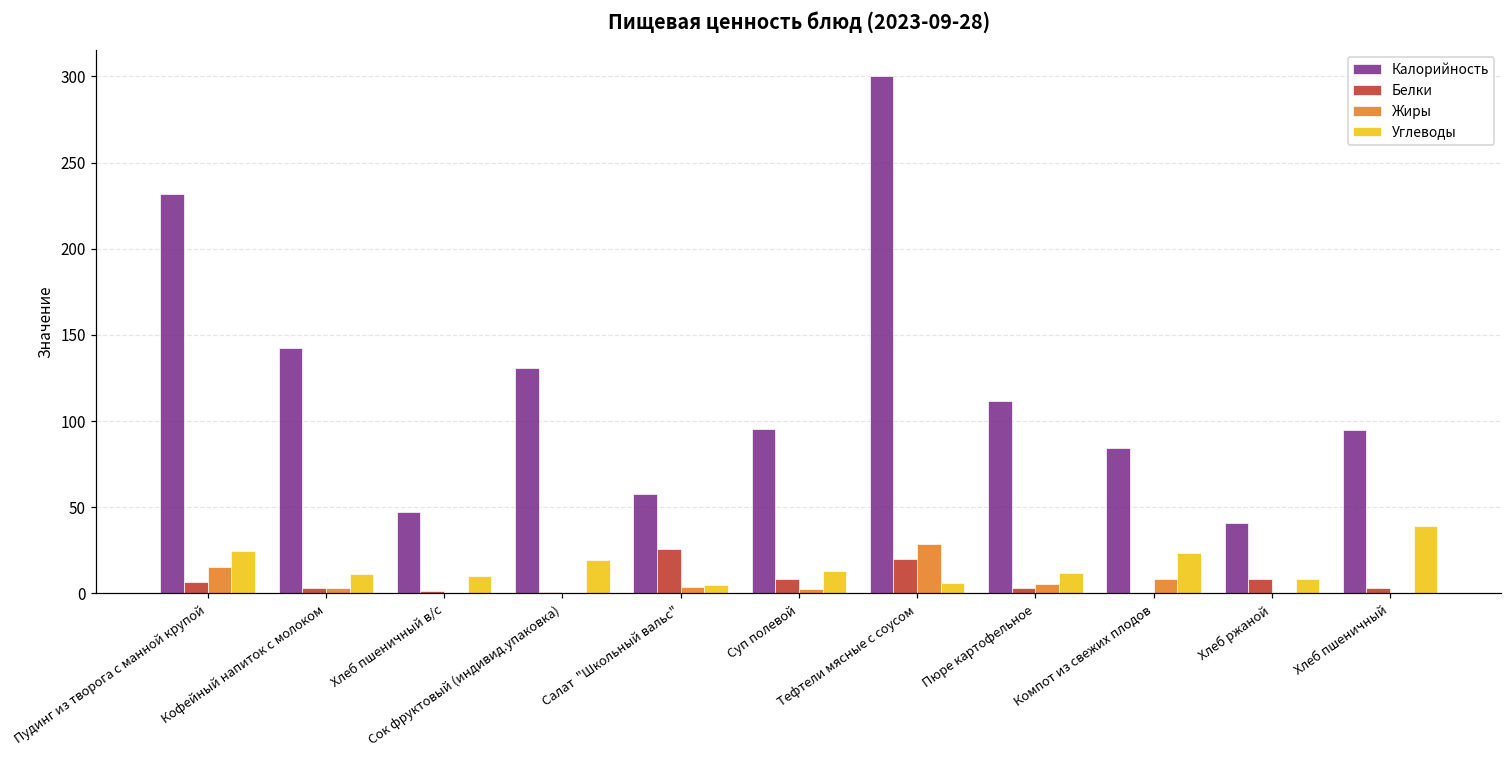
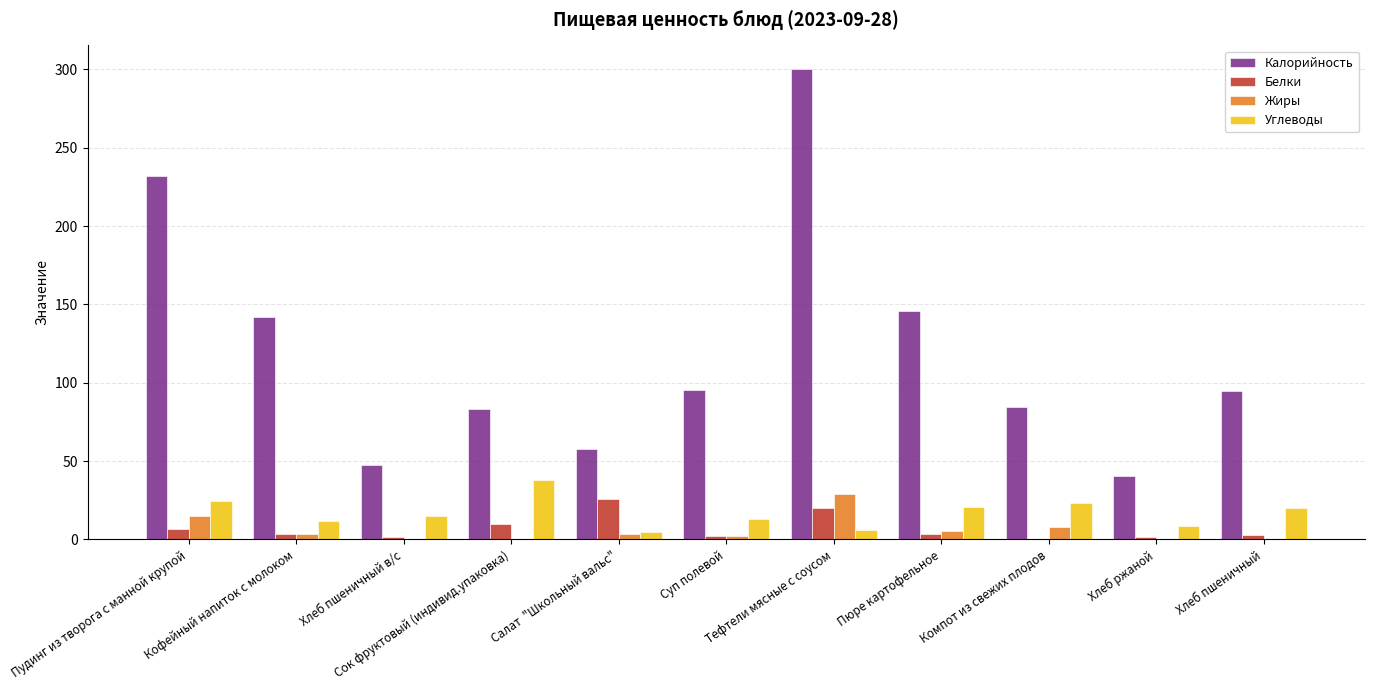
  {
    "Калорийность": {
      "Пудинг из творога с манной крупой": 232,
      "Кофейный напиток с молоком": 142,
      "Хлеб пшеничный в/с": 47,
-     "Сок фруктовый (индивид.упаковка)": 131,
+     "Сок фруктовый (индивид.упаковка)": 83,
      "Салат \"Школьный вальс\"": 58,
      "Суп полевой": 96,
      "Тефтели мясные с соусом": 300,
-     "Пюре картофельное": 112,
+     "Пюре картофельное": 146,
      "Компот из свежих плодов": 85,
      "Хлеб ржаной": 41,
      "Хлеб пшеничный": 95
    },
    "Белки": {
      "Пудинг из творога с манной крупой": 7,
      "Кофейный напиток с молоком": 3,
-     "Сок фруктовый (индивид.упаковка)": 1,
+     "Сок фруктовый (индивид.упаковка)": 10,
      "Салат \"Школьный вальс\"": 26,
-     "Суп полевой": 8,
+     "Суп полевой": 2,
      "Тефтели мясные с соусом": 20,
      "Пюре картофельное": 3,
-     "Хлеб ржаной": 8,
+     "Хлеб ржаной": 1,
      "Хлеб пшеничный": 3
    },
    "Жиры": {
      "Пудинг из творога с манной крупой": 15,
      "Кофейный напиток с молоком": 3,
      "Салат \"Школьный вальс\"": 4,
      "Суп полевой": 2,
      "Тефтели мясные с соусом": 29,
      "Пюре картофельное": 5,
      "Компот из свежих плодов": 8
    },
    "Углеводы": {
      "Пудинг из творога с манной крупой": 25,
      "Кофейный напиток с молоком": 12,
-     "Хлеб пшеничный в/с": 10,
-     "Сок фруктовый (индивид.упаковка)": 20,
+     "Хлеб пшеничный в/с": 15,
+     "Сок фруктовый (индивид.упаковка)": 38,
      "Салат \"Школьный вальс\"": 5,
      "Суп полевой": 13,
      "Тефтели мясные с соусом": 6,
-     "Пюре картофельное": 12,
+     "Пюре картофельное": 20,
      "Компот из свежих плодов": 23,
      "Хлеб ржаной": 9,
-     "Хлеб пшеничный": 39
+     "Хлеб пшеничный": 20
    }
  }
